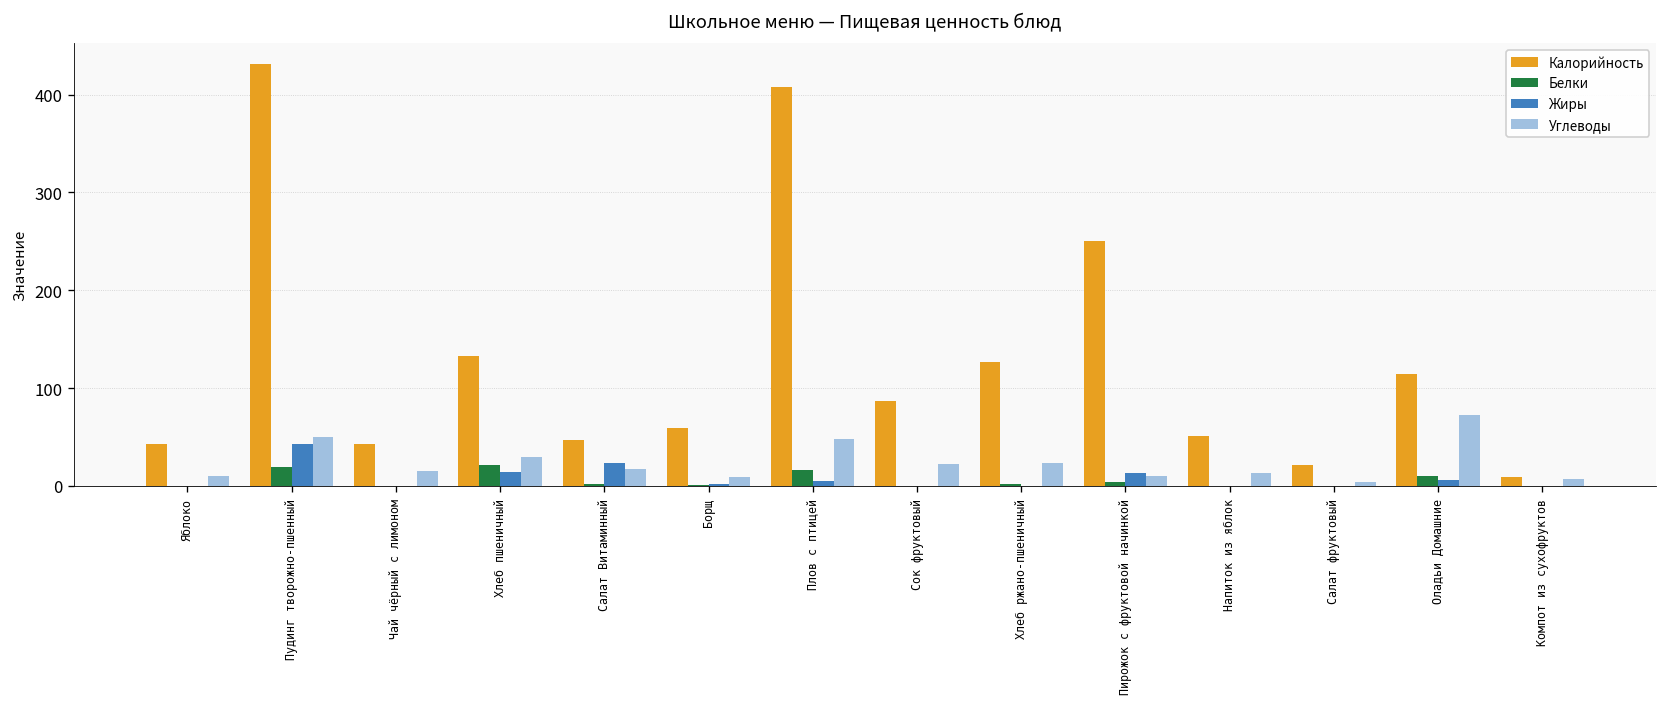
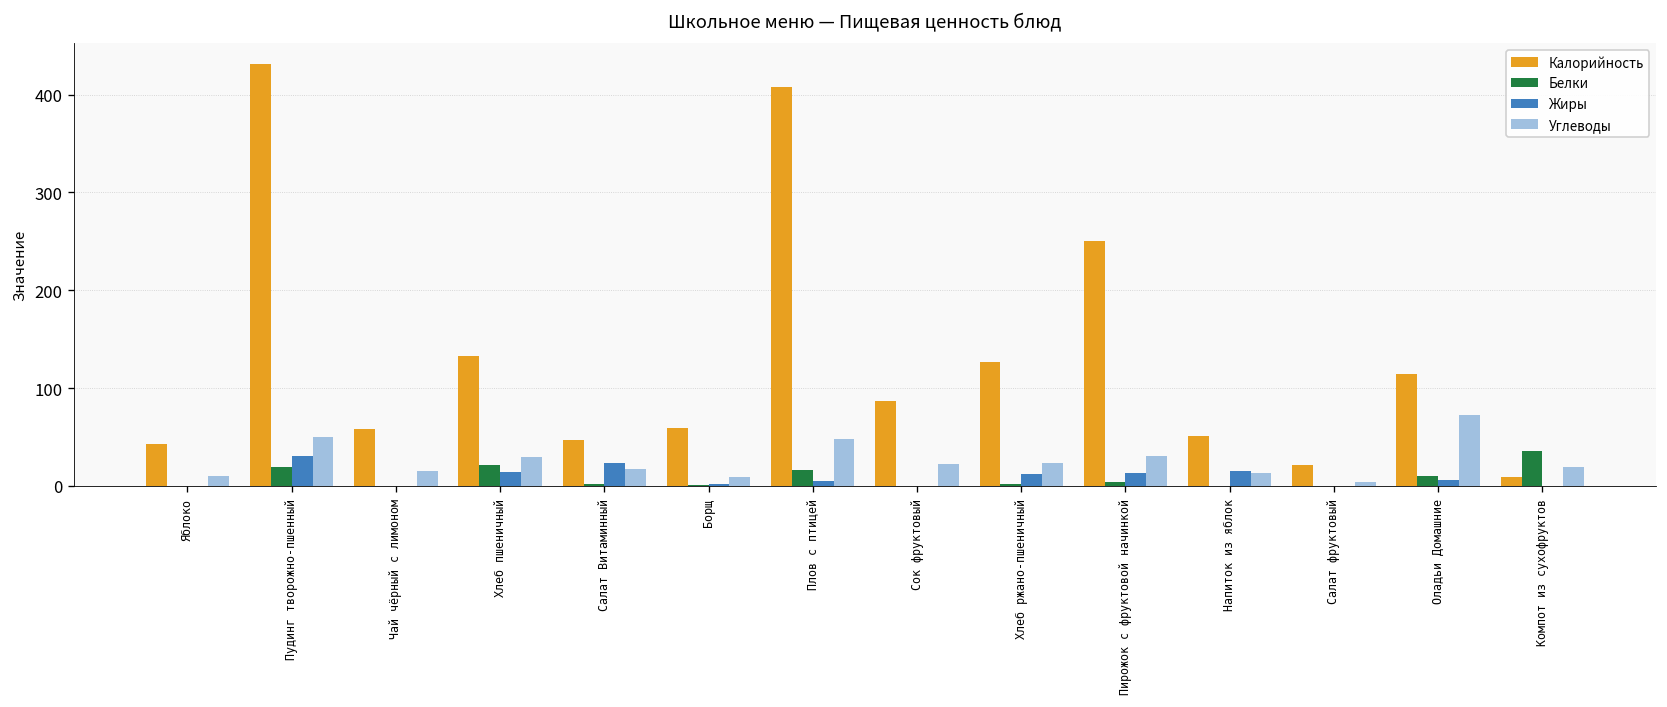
  {
    "Калорийность": {
      "Яблоко": 40,
      "Пудинг творожно-пшенный": 430,
-     "Чай чёрный с лимоном": 40,
+     "Чай чёрный с лимоном": 60,
      "Хлеб пшеничный": 130,
      "Салат Витаминный": 50,
      "Борщ": 60,
      "Плов с птицей": 410,
      "Сок фруктовый": 90,
      "Хлеб ржано-пшеничный": 130,
      "Пирожок с фруктовой начинкой": 250,
      "Напиток из яблок": 50,
      "Салат фруктовый": 20,
      "Оладьи Домашние": 110,
      "Компот из сухофруктов": 10
    },
    "Белки": {
      "Пудинг творожно-пшенный": 20,
      "Хлеб пшеничный": 20,
      "Плов с птицей": 20,
      "Пирожок с фруктовой начинкой": 0,
      "Салат фруктовый": 0,
      "Оладьи Домашние": 10,
-     "Компот из сухофруктов": 0
+     "Компот из сухофруктов": 40
    },
    "Жиры": {
-     "Пудинг творожно-пшенный": 40,
+     "Пудинг творожно-пшенный": 30,
      "Хлеб пшеничный": 10,
      "Салат Витаминный": 20,
      "Плов с птицей": 10,
-     "Хлеб ржано-пшеничный": 0,
+     "Хлеб ржано-пшеничный": 10,
      "Пирожок с фруктовой начинкой": 10,
-     "Напиток из яблок": 0,
+     "Напиток из яблок": 20,
      "Оладьи Домашние": 10,
      "Компот из сухофруктов": 0
    },
    "Углеводы": {
      "Яблоко": 10,
      "Пудинг творожно-пшенный": 50,
      "Чай чёрный с лимоном": 20,
      "Хлеб пшеничный": 30,
      "Салат Витаминный": 20,
      "Борщ": 10,
      "Плов с птицей": 50,
      "Сок фруктовый": 20,
      "Хлеб ржано-пшеничный": 20,
-     "Пирожок с фруктовой начинкой": 10,
+     "Пирожок с фруктовой начинкой": 30,
      "Напиток из яблок": 10,
      "Салат фруктовый": 0,
      "Оладьи Домашние": 70,
-     "Компот из сухофруктов": 10
+     "Компот из сухофруктов": 20
    }
  }
